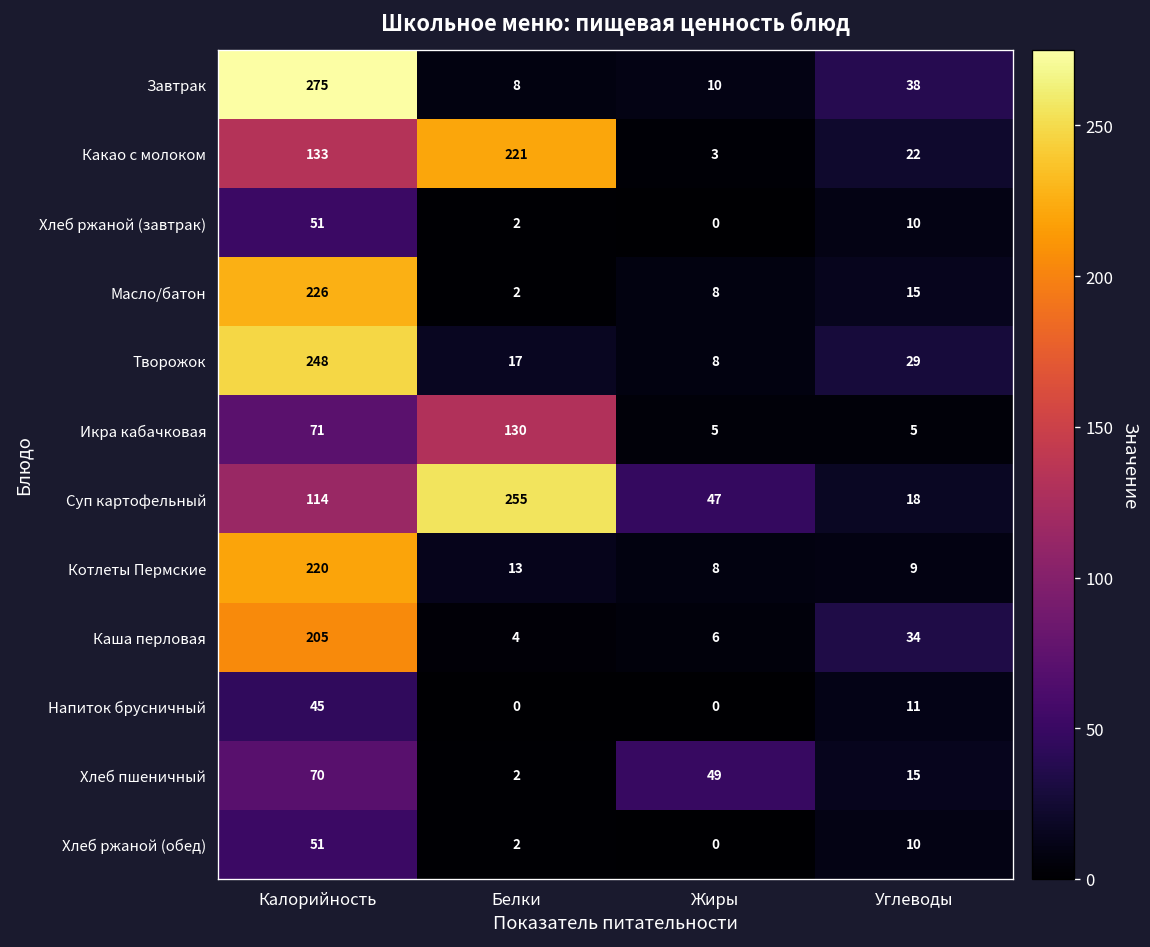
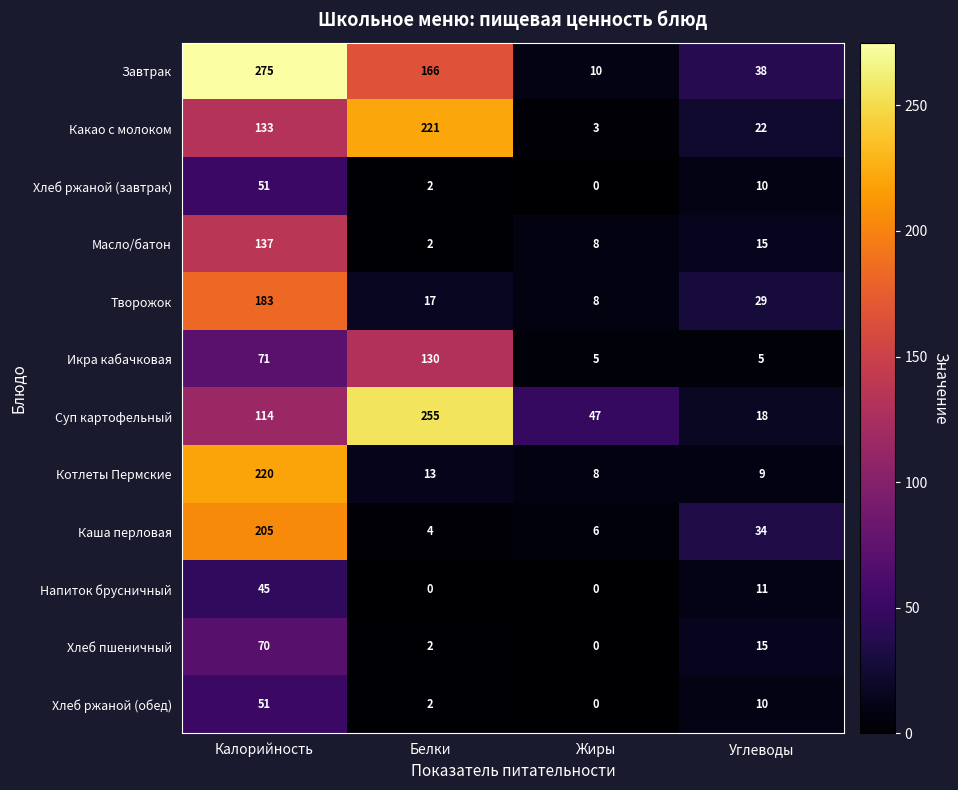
  {
    "Завтрак": {
      "Калорийность": 275,
-     "Белки": 8,
+     "Белки": 166,
      "Жиры": 10,
      "Углеводы": 38
    },
    "Какао с молоком": {
      "Калорийность": 133,
      "Белки": 221,
      "Жиры": 3,
      "Углеводы": 22
    },
    "Хлеб ржаной (завтрак)": {
      "Калорийность": 51,
      "Белки": 2,
      "Жиры": 0,
      "Углеводы": 10
    },
    "Масло/батон": {
-     "Калорийность": 226,
+     "Калорийность": 137,
      "Белки": 2,
      "Жиры": 8,
      "Углеводы": 15
    },
    "Творожок": {
-     "Калорийность": 248,
+     "Калорийность": 183,
      "Белки": 17,
      "Жиры": 8,
      "Углеводы": 29
    },
    "Икра кабачковая": {
      "Калорийность": 71,
      "Белки": 130,
      "Жиры": 5,
      "Углеводы": 5
    },
    "Суп картофельный": {
      "Калорийность": 114,
      "Белки": 255,
      "Жиры": 47,
      "Углеводы": 18
    },
    "Котлеты Пермские": {
      "Калорийность": 220,
      "Белки": 13,
      "Жиры": 8,
      "Углеводы": 9
    },
    "Каша перловая": {
      "Калорийность": 205,
      "Белки": 4,
      "Жиры": 6,
      "Углеводы": 34
    },
    "Напиток брусничный": {
      "Калорийность": 45,
      "Белки": 0,
      "Жиры": 0,
      "Углеводы": 11
    },
    "Хлеб пшеничный": {
      "Калорийность": 70,
      "Белки": 2,
-     "Жиры": 49,
+     "Жиры": 0,
      "Углеводы": 15
    },
    "Хлеб ржаной (обед)": {
      "Калорийность": 51,
      "Белки": 2,
      "Жиры": 0,
      "Углеводы": 10
    }
  }
